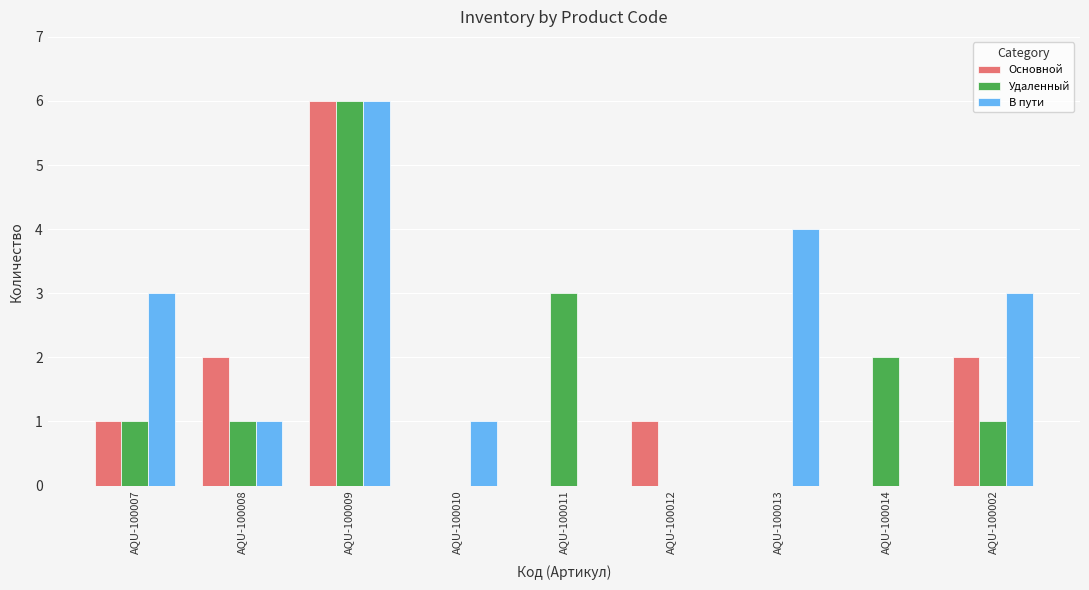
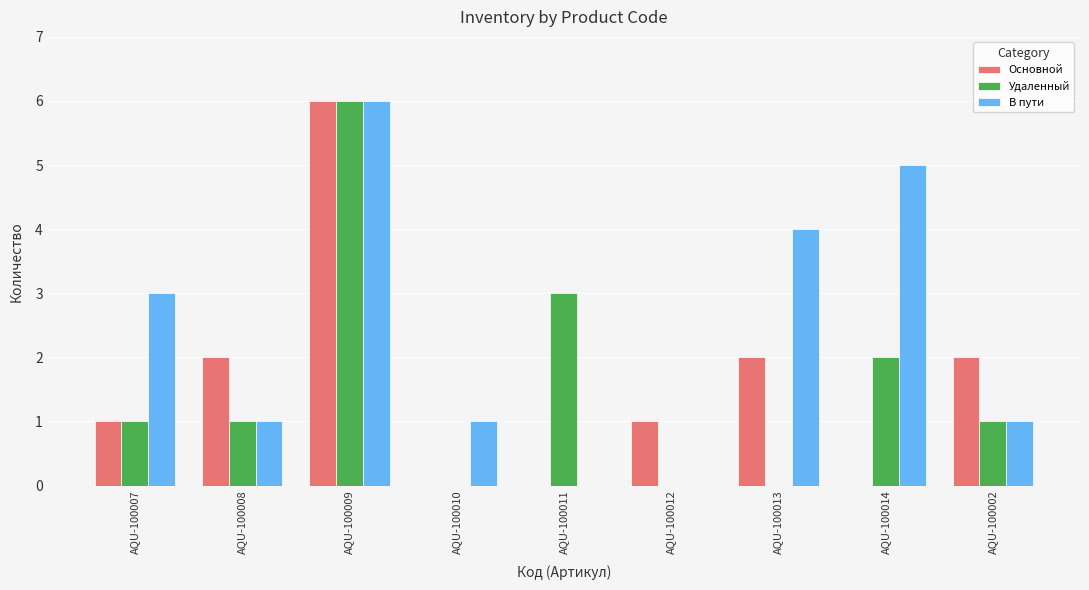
  {
    "Основной": {
      "AQU-100007": 1,
      "AQU-100008": 2,
      "AQU-100009": 6,
      "AQU-100010": 0,
      "AQU-100011": 0,
      "AQU-100012": 1,
-     "AQU-100013": 0,
+     "AQU-100013": 2,
      "AQU-100014": 0,
      "AQU-100002": 2
    },
    "Удаленный": {
      "AQU-100007": 1,
      "AQU-100008": 1,
      "AQU-100009": 6,
      "AQU-100010": 0,
      "AQU-100011": 3,
      "AQU-100012": 0,
      "AQU-100013": 0,
      "AQU-100014": 2,
      "AQU-100002": 1
    },
    "В пути": {
      "AQU-100007": 3,
      "AQU-100008": 1,
      "AQU-100009": 6,
      "AQU-100010": 1,
      "AQU-100011": 0,
      "AQU-100012": 0,
      "AQU-100013": 4,
-     "AQU-100014": 0,
-     "AQU-100002": 3
+     "AQU-100014": 5,
+     "AQU-100002": 1
    }
  }
